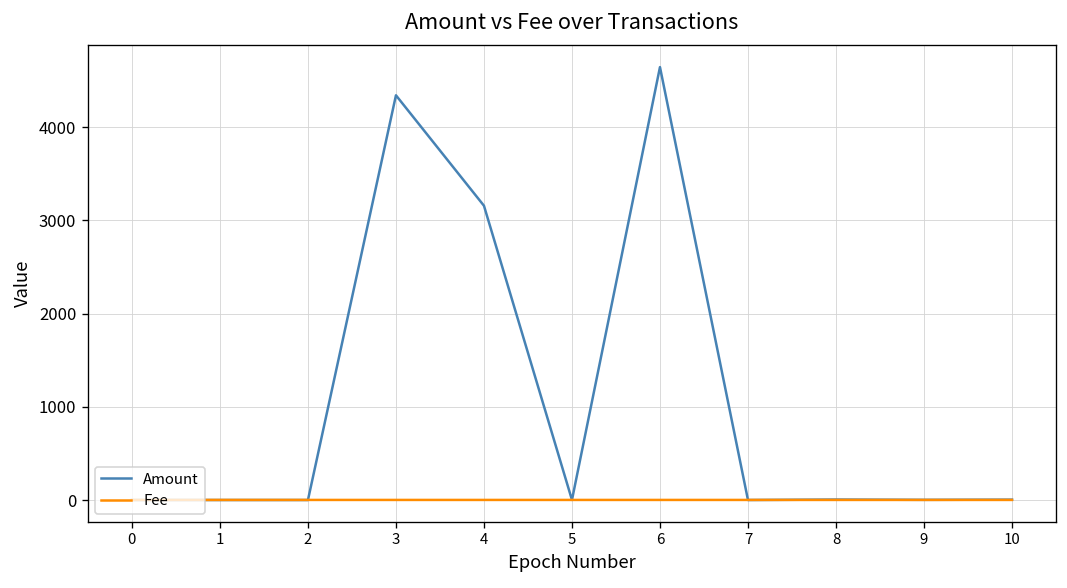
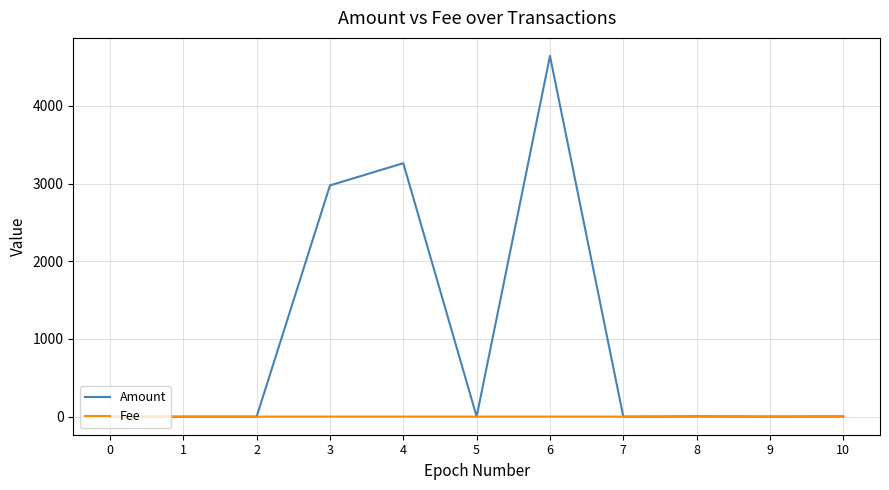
  {
    "Amount": {
-     "3": 4300,
-     "4": 3200,
+     "3": 3000,
+     "4": 3300,
      "6": 4600
    },
    "Fee": {
      "3": 0,
      "4": 0,
      "6": 0
    }
  }
